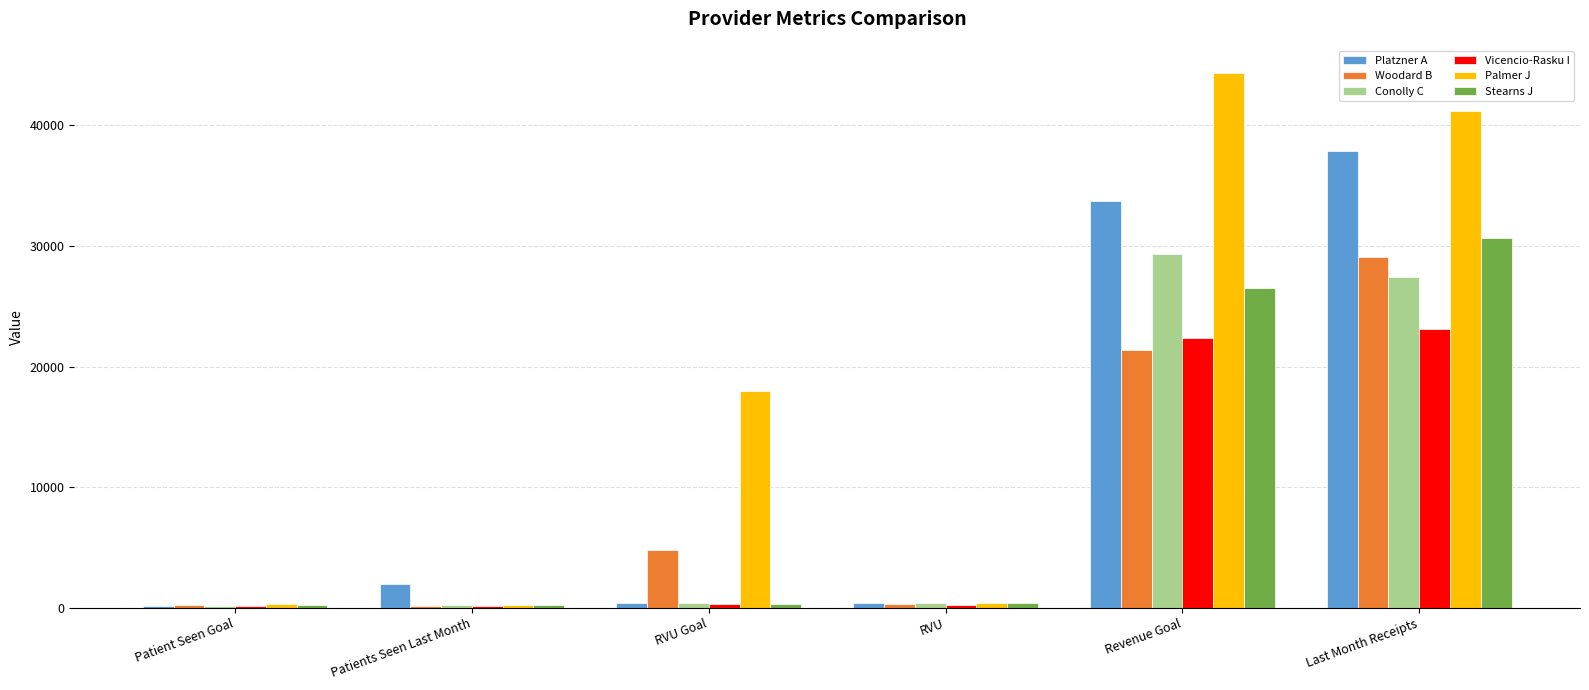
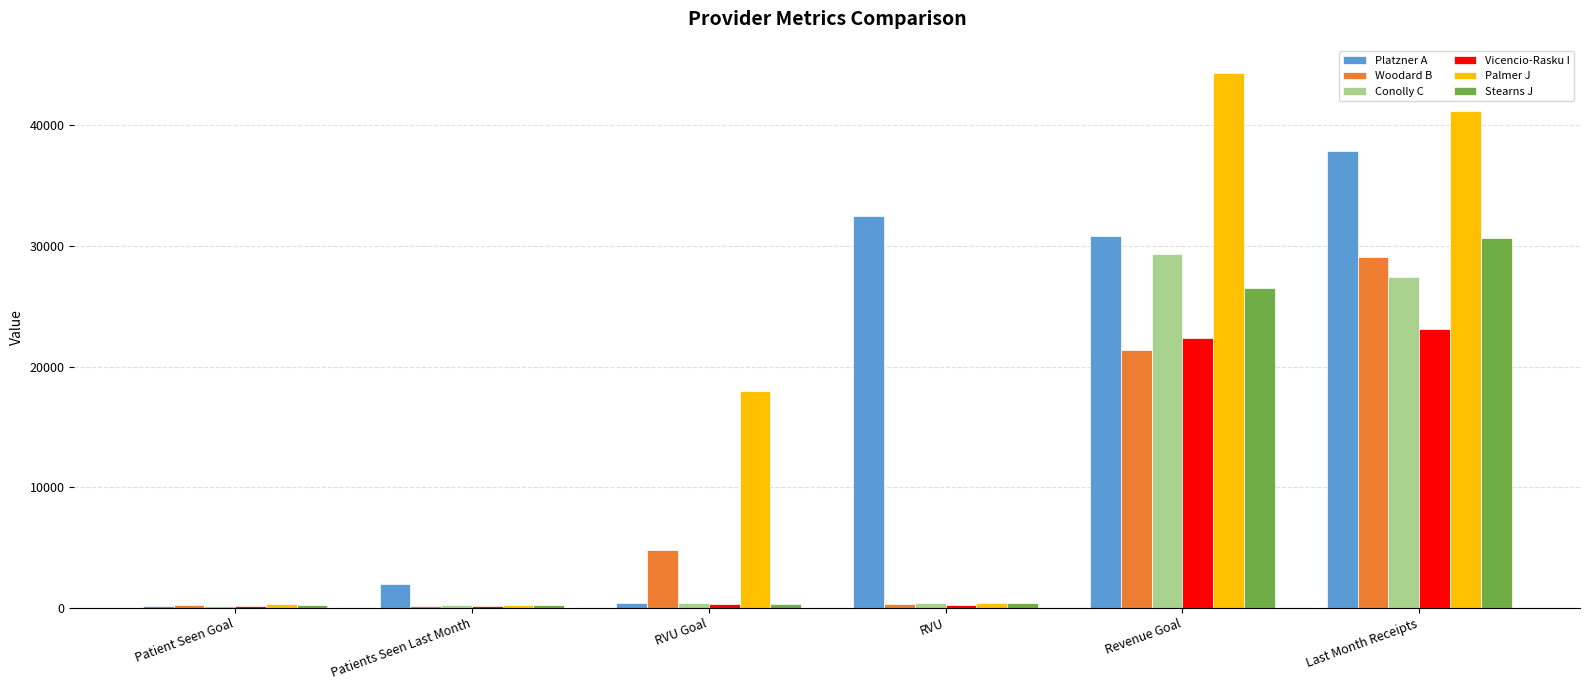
  {
    "Platzner A": {
      "Patients Seen Last Month": 2000,
      "RVU Goal": 400,
-     "RVU": 400,
-     "Revenue Goal": 33700,
+     "RVU": 32500,
+     "Revenue Goal": 30900,
      "Last Month Receipts": 37900
    },
    "Woodard B": {
      "Patient Seen Goal": 200,
      "RVU Goal": 4800,
      "RVU": 300,
      "Revenue Goal": 21300,
      "Last Month Receipts": 29100
    },
    "Conolly C": {
      "Patients Seen Last Month": 300,
      "RVU Goal": 400,
      "RVU": 400,
      "Revenue Goal": 29300,
      "Last Month Receipts": 27400
    },
    "Vicencio-Rasku I": {
      "RVU Goal": 300,
      "RVU": 200,
      "Revenue Goal": 22400,
      "Last Month Receipts": 23100
    },
    "Palmer J": {
      "Patient Seen Goal": 300,
      "Patients Seen Last Month": 200,
      "RVU Goal": 18000,
      "RVU": 400,
      "Revenue Goal": 44400,
      "Last Month Receipts": 41200
    },
    "Stearns J": {
      "Patient Seen Goal": 200,
      "Patients Seen Last Month": 300,
      "RVU Goal": 300,
      "RVU": 400,
      "Revenue Goal": 26500,
      "Last Month Receipts": 30700
    }
  }
